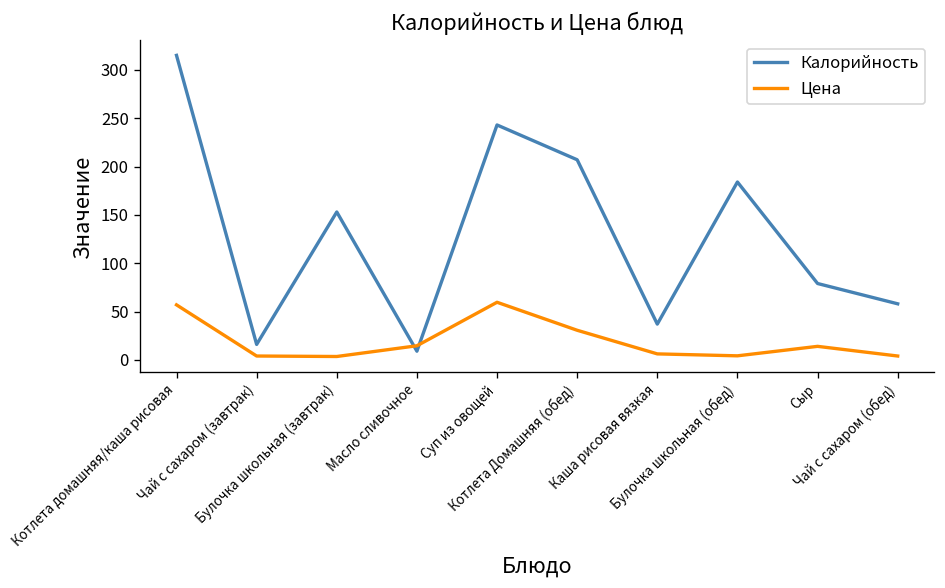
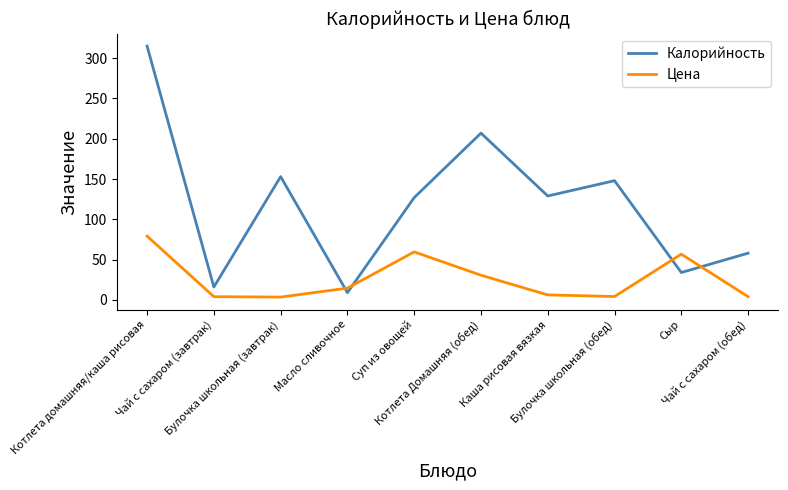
  {
    "Калорийность": {
      "Котлета домашняя/каша рисовая": 320,
      "Чай с сахаром (завтрак)": 20,
      "Булочка школьная (завтрак)": 150,
      "Масло сливочное": 10,
-     "Суп из овощей": 240,
+     "Суп из овощей": 130,
      "Котлета Домашняя (обед)": 210,
-     "Каша рисовая вязкая": 40,
-     "Булочка школьная (обед)": 180,
-     "Сыр": 80,
+     "Каша рисовая вязкая": 130,
+     "Булочка школьная (обед)": 150,
+     "Сыр": 30,
      "Чай с сахаром (обед)": 60
    },
    "Цена": {
-     "Котлета домашняя/каша рисовая": 60,
+     "Котлета домашняя/каша рисовая": 80,
      "Чай с сахаром (завтрак)": 0,
      "Булочка школьная (завтрак)": 0,
      "Масло сливочное": 10,
      "Суп из овощей": 60,
      "Котлета Домашняя (обед)": 30,
      "Каша рисовая вязкая": 10,
      "Булочка школьная (обед)": 0,
-     "Сыр": 10,
+     "Сыр": 60,
      "Чай с сахаром (обед)": 0
    }
  }
